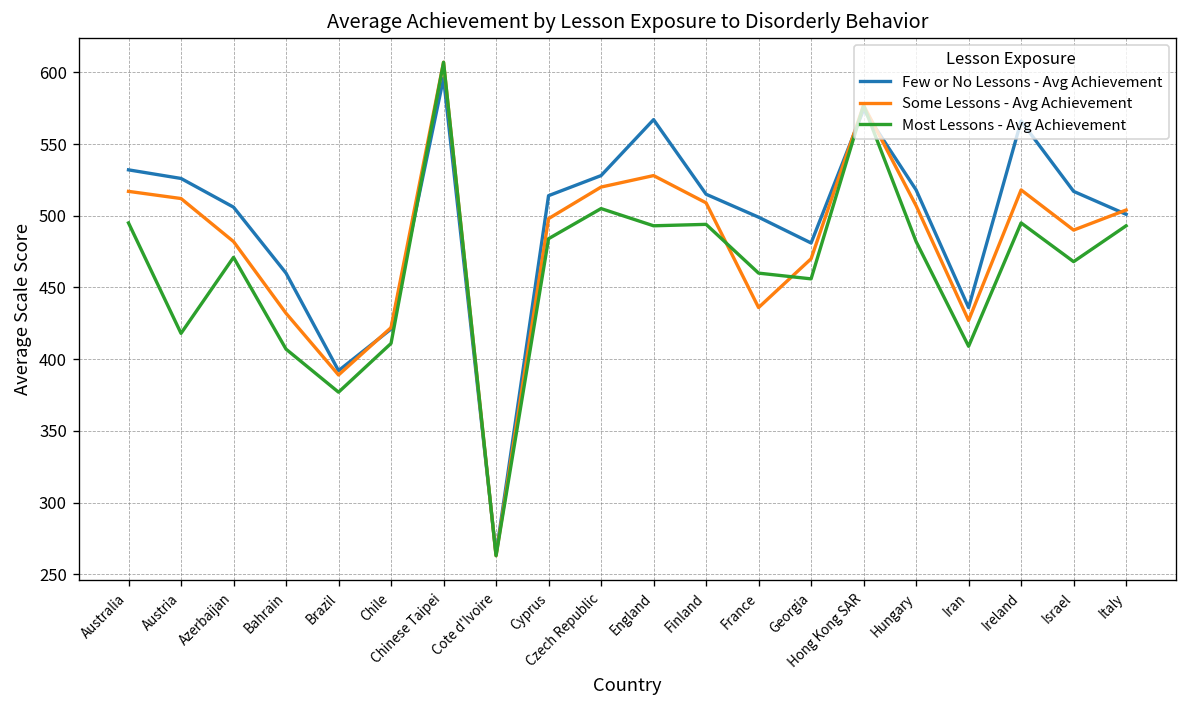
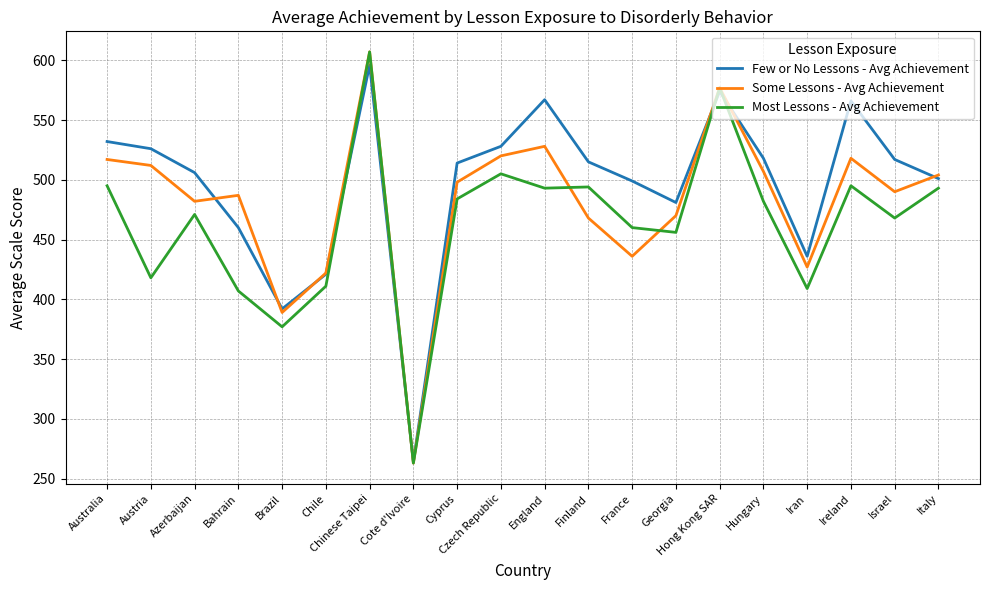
  {
    "Few or No Lessons - Avg Achievement": {
      "Australia": 532,
      "Austria": 526,
      "Azerbaijan": 506,
      "Bahrain": 460,
      "Brazil": 392,
      "Chinese Taipei": 596,
      "Cyprus": 514,
      "Czech Republic": 528,
      "England": 567,
      "Finland": 515,
      "France": 499,
      "Georgia": 481,
      "Hungary": 518,
      "Iran": 436,
      "Israel": 517,
      "Italy": 501
    },
    "Some Lessons - Avg Achievement": {
      "Australia": 517,
      "Austria": 512,
      "Azerbaijan": 482,
-     "Bahrain": 432,
+     "Bahrain": 487,
      "Brazil": 389,
      "Cyprus": 498,
      "Czech Republic": 520,
      "England": 528,
-     "Finland": 509,
+     "Finland": 468,
      "France": 436,
      "Georgia": 470,
      "Hungary": 507,
      "Iran": 427,
      "Ireland": 518,
      "Israel": 490,
      "Italy": 504
    },
    "Most Lessons - Avg Achievement": {
      "Australia": 495,
      "Austria": 418,
      "Azerbaijan": 471,
      "Bahrain": 407,
      "Brazil": 377,
      "Chile": 411,
      "Cyprus": 484,
      "Czech Republic": 505,
      "England": 493,
      "Finland": 494,
      "France": 460,
      "Georgia": 456,
      "Hungary": 482,
      "Iran": 409,
      "Ireland": 495,
      "Israel": 468,
      "Italy": 493
    }
  }
